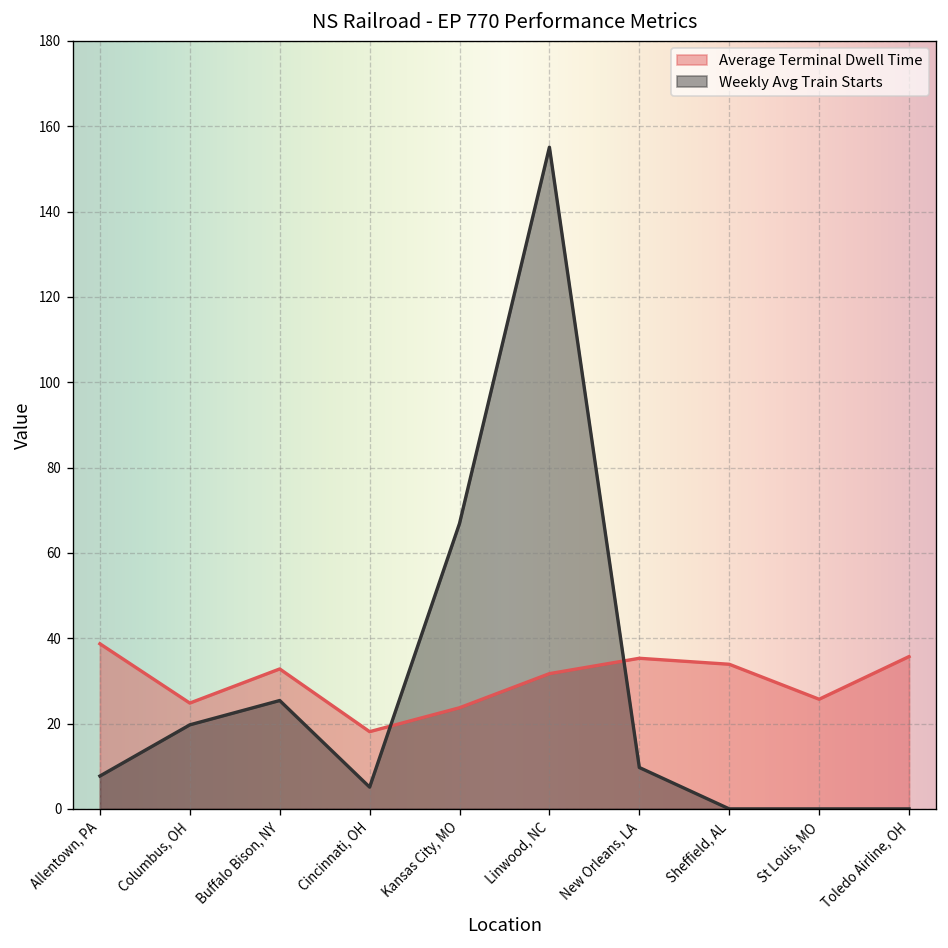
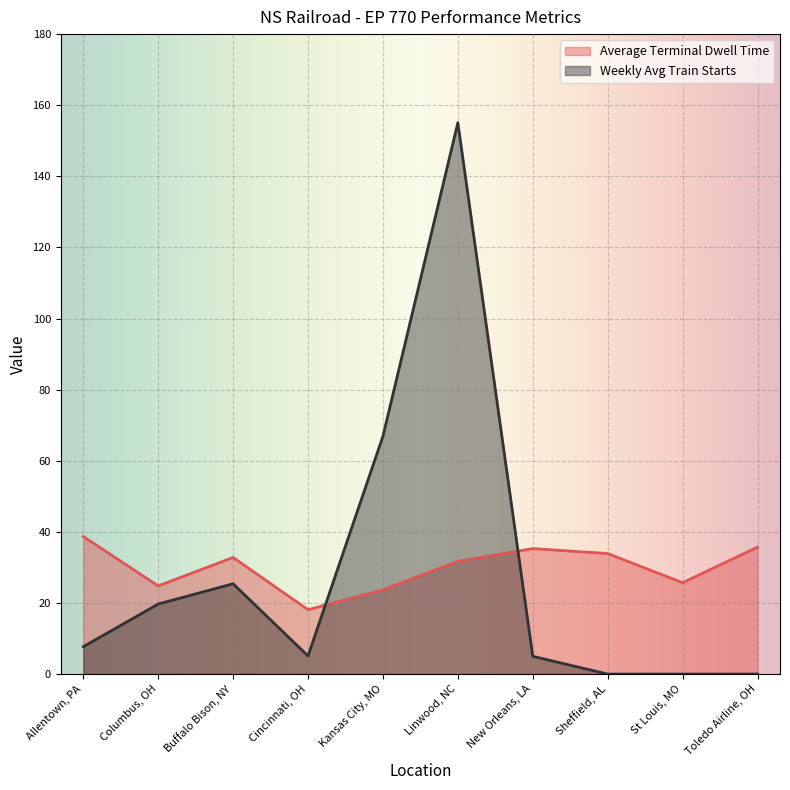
  {
    "Average Terminal Dwell Time": {
      "Allentown, PA": 39,
      "Columbus, OH": 25,
      "Buffalo Bison, NY": 33,
      "Cincinnati, OH": 18,
      "Kansas City, MO": 24,
      "Linwood, NC": 32,
      "New Orleans, LA": 35,
      "Sheffield, AL": 34,
      "St Louis, MO": 26,
      "Toledo Airline, OH": 36
    },
    "Weekly Avg Train Starts": {
      "Allentown, PA": 8,
      "Columbus, OH": 20,
      "Buffalo Bison, NY": 25,
      "Cincinnati, OH": 5,
      "Kansas City, MO": 67,
      "Linwood, NC": 155,
-     "New Orleans, LA": 10,
+     "New Orleans, LA": 5,
      "Sheffield, AL": 0,
      "St Louis, MO": 0,
      "Toledo Airline, OH": 0
    }
  }
